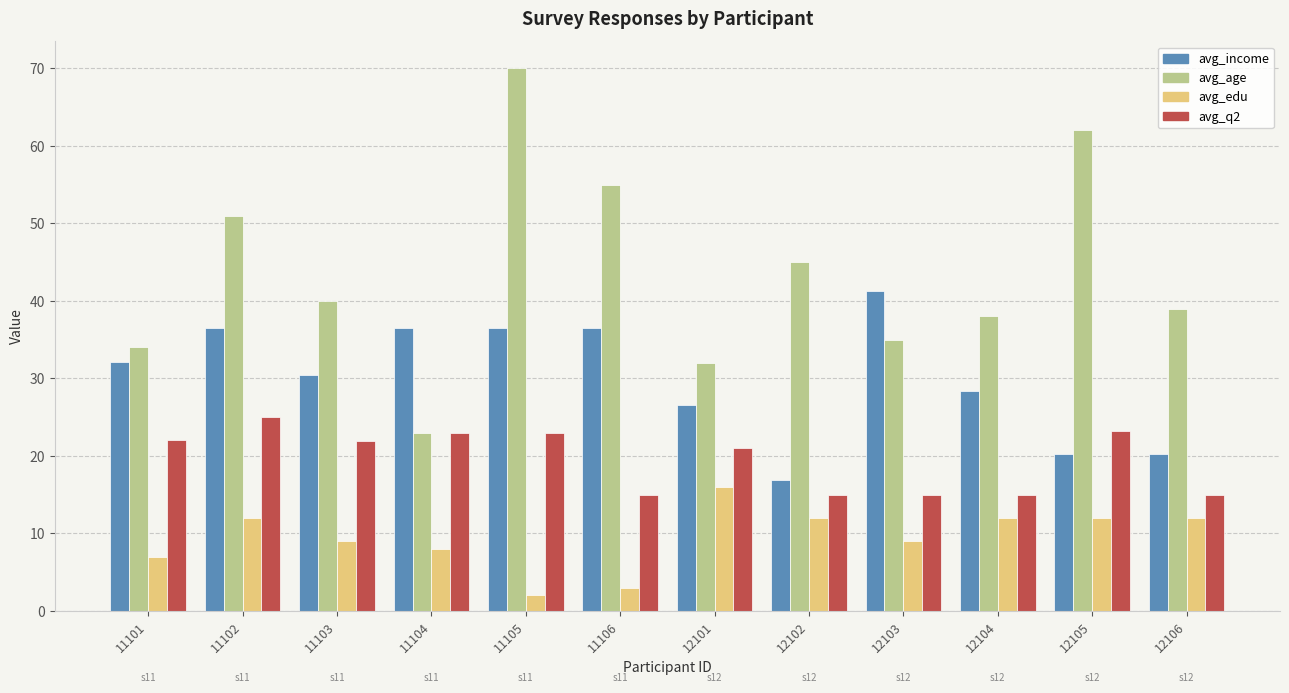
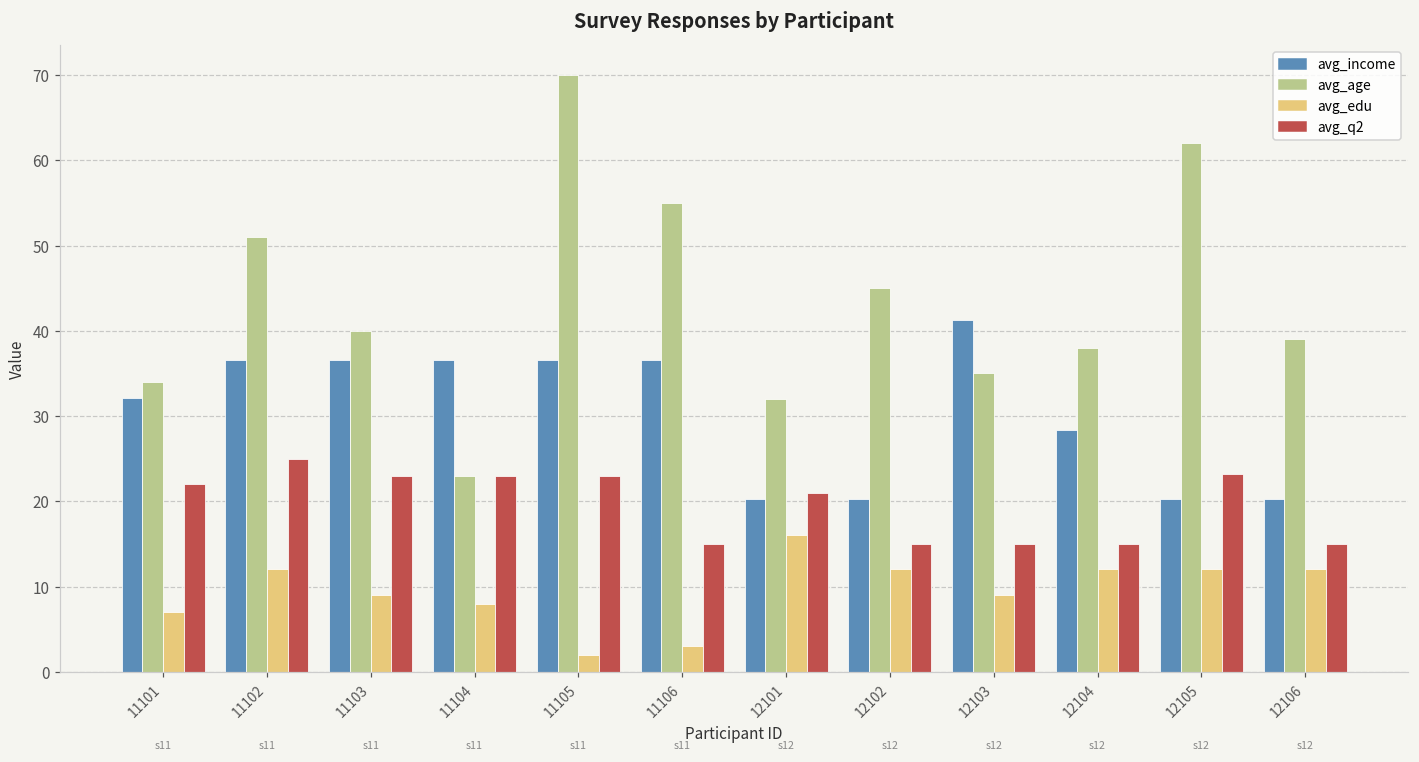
  {
    "avg_income": {
      "11101": 32,
      "11102": 37,
-     "11103": 30,
+     "11103": 37,
      "11104": 37,
      "11105": 37,
      "11106": 37,
-     "12101": 27,
-     "12102": 17,
+     "12101": 20,
+     "12102": 20,
      "12103": 41,
      "12104": 28,
      "12105": 20,
      "12106": 20
    },
    "avg_q2": {
      "11101": 22,
      "11102": 25,
-     "11103": 22,
+     "11103": 23,
      "11104": 23,
      "11105": 23,
      "11106": 15,
      "12101": 21,
      "12102": 15,
      "12103": 15,
      "12104": 15,
      "12105": 23,
      "12106": 15
    }
  }
